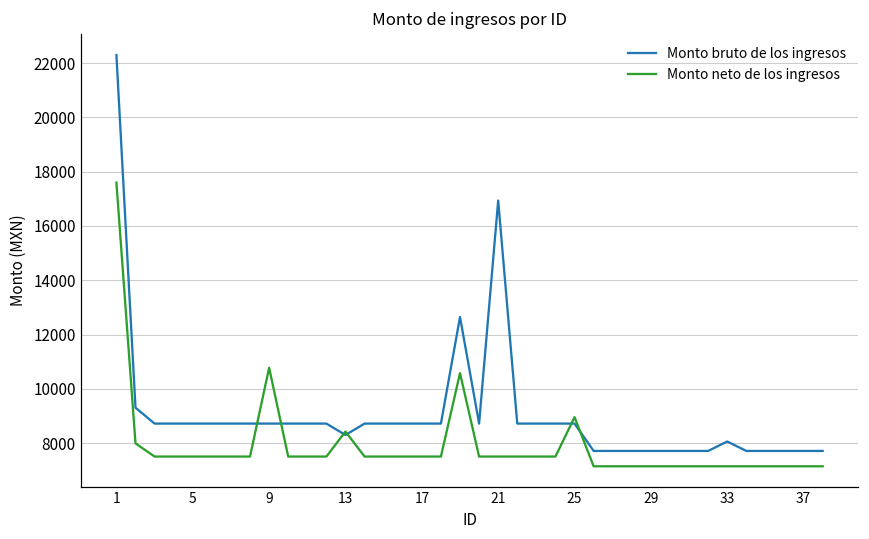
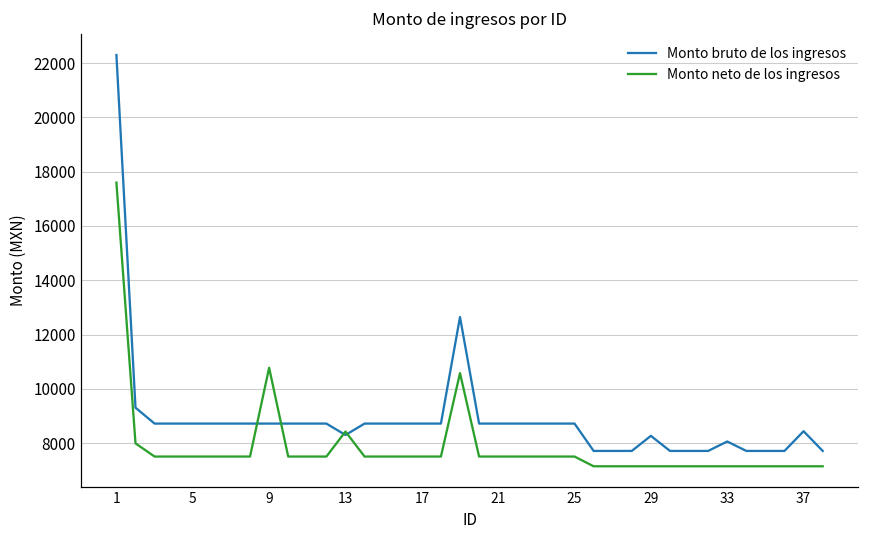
  {
    "Monto bruto de los ingresos": {
      "1": 22300,
      "5": 8700,
      "9": 8700,
      "13": 8300,
      "17": 8700,
-     "21": 16900,
+     "21": 8700,
      "25": 8700,
-     "29": 7700,
+     "29": 8300,
      "33": 8100,
-     "37": 7700
+     "37": 8400
    },
    "Monto neto de los ingresos": {
      "1": 17600,
      "5": 7500,
      "9": 10800,
      "13": 8400,
      "17": 7500,
      "21": 7500,
-     "25": 9000,
+     "25": 7500,
      "29": 7100,
      "33": 7100,
      "37": 7100
    }
  }
